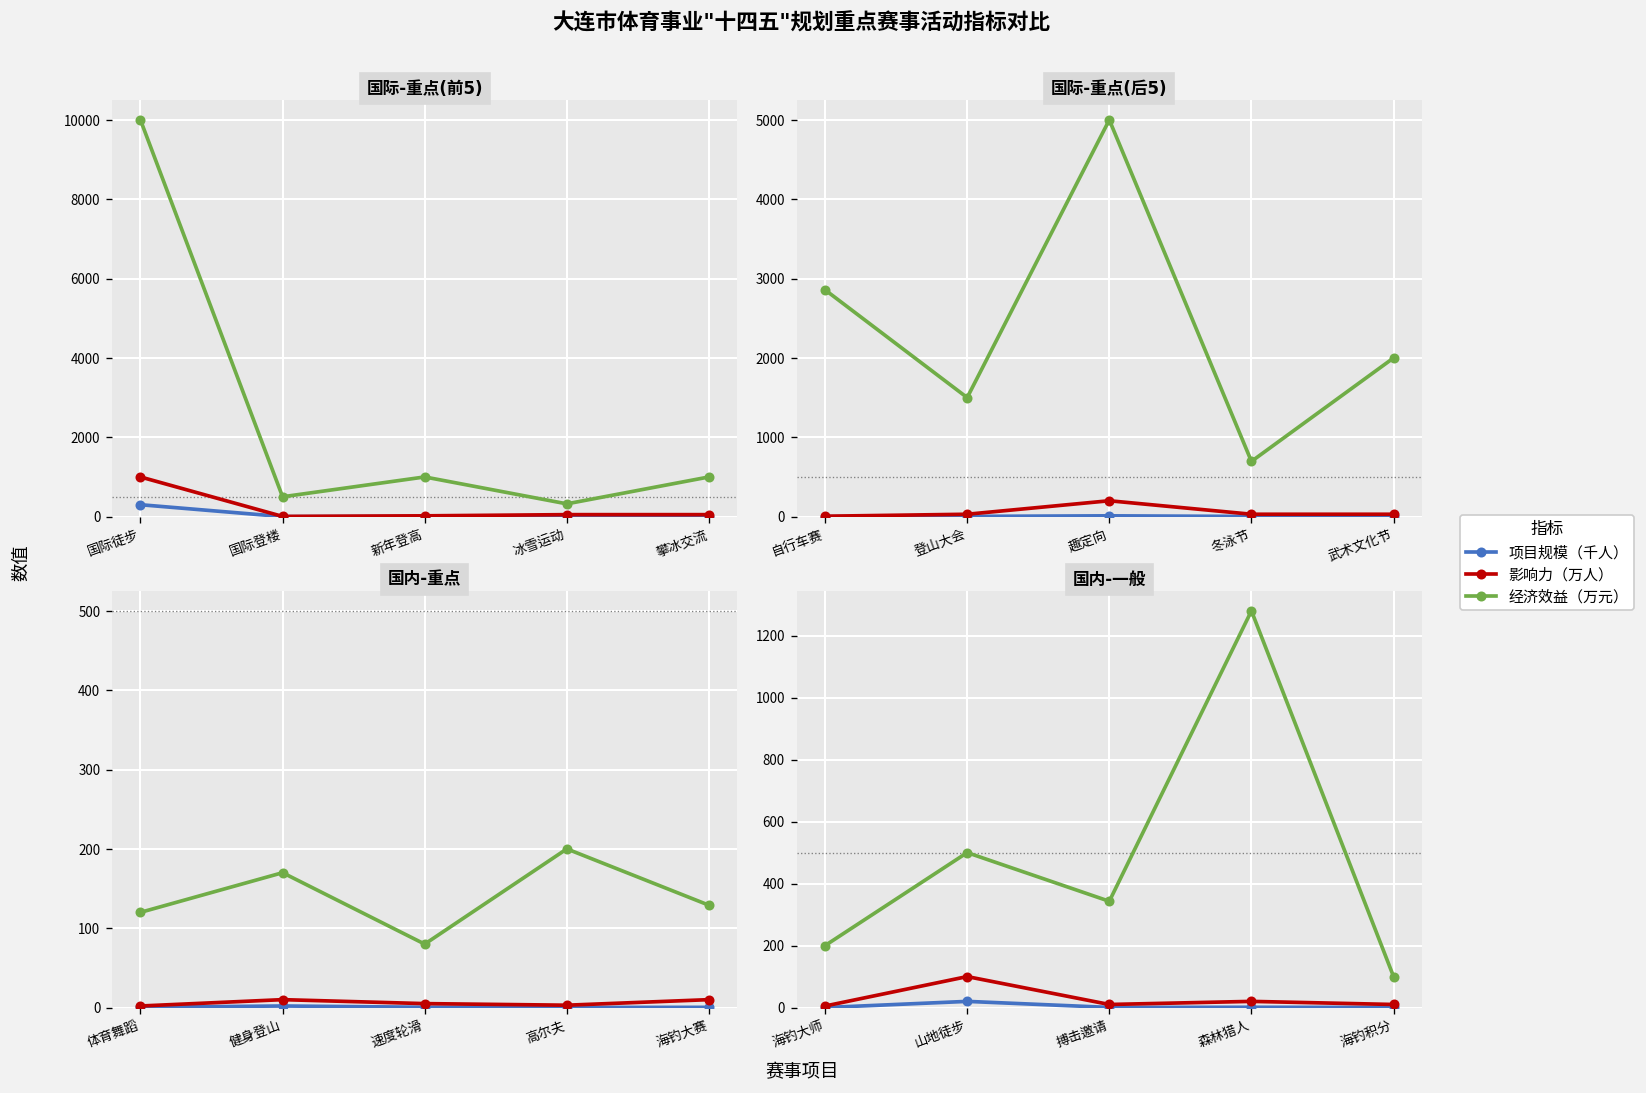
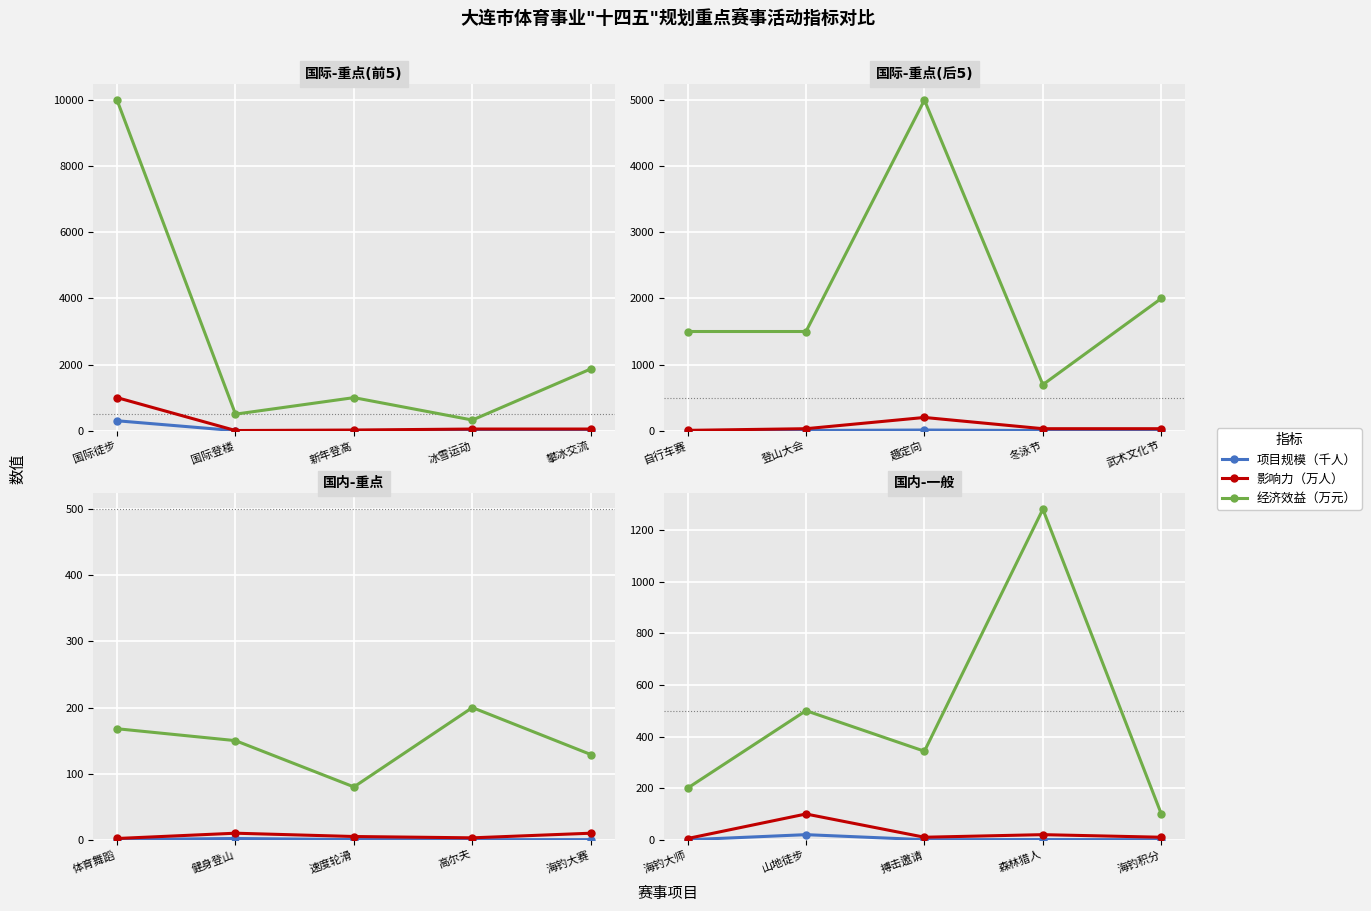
  {
    "国际-重点(前5)": {
      "项目规模（千人）": {
        "国际徒步": 300
      },
      "影响力（万人）": {
        "国际徒步": 1000
      },
      "经济效益（万元）": {
        "国际徒步": 10000,
        "国际登楼": 500,
        "新年登高": 1000,
        "冰雪运动": 300,
-       "攀冰交流": 1000
+       "攀冰交流": 1900
      }
    },
    "国际-重点(后5)": {
      "项目规模（千人）": {
        "趣定向": 0
      },
      "影响力（万人）": {
        "趣定向": 200
      },
      "经济效益（万元）": {
-       "自行车赛": 2900,
+       "自行车赛": 1500,
        "登山大会": 1500,
        "趣定向": 5000,
        "冬泳节": 700,
        "武术文化节": 2000
      }
    },
    "国内-重点": {
      "项目规模（千人）": {
        "健身登山": 0,
        "速度轮滑": 0,
        "海钓大赛": 0
      },
      "影响力（万人）": {
        "健身登山": 10,
        "速度轮滑": 10,
        "海钓大赛": 10
      },
      "经济效益（万元）": {
-       "体育舞蹈": 120,
-       "健身登山": 170,
+       "体育舞蹈": 170,
+       "健身登山": 150,
        "速度轮滑": 80,
        "高尔夫": 200,
        "海钓大赛": 130
      }
    },
    "国内-一般": {
      "项目规模（千人）": {
        "山地徒步": 20,
        "森林猎人": 0
      },
      "影响力（万人）": {
        "山地徒步": 100,
        "森林猎人": 20
      },
      "经济效益（万元）": {
        "海钓大师": 200,
        "山地徒步": 500,
        "搏击邀请": 340,
        "森林猎人": 1280,
        "海钓积分": 100
      }
    }
  }
